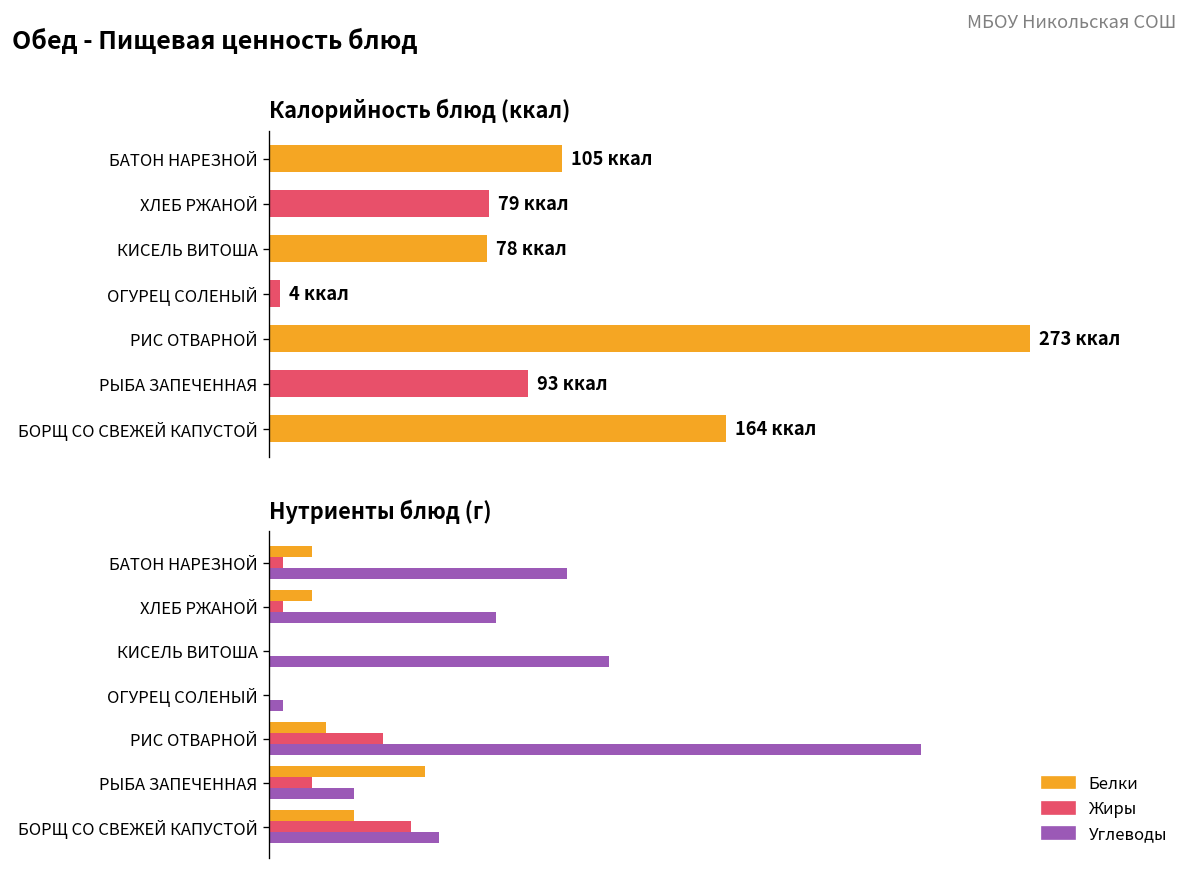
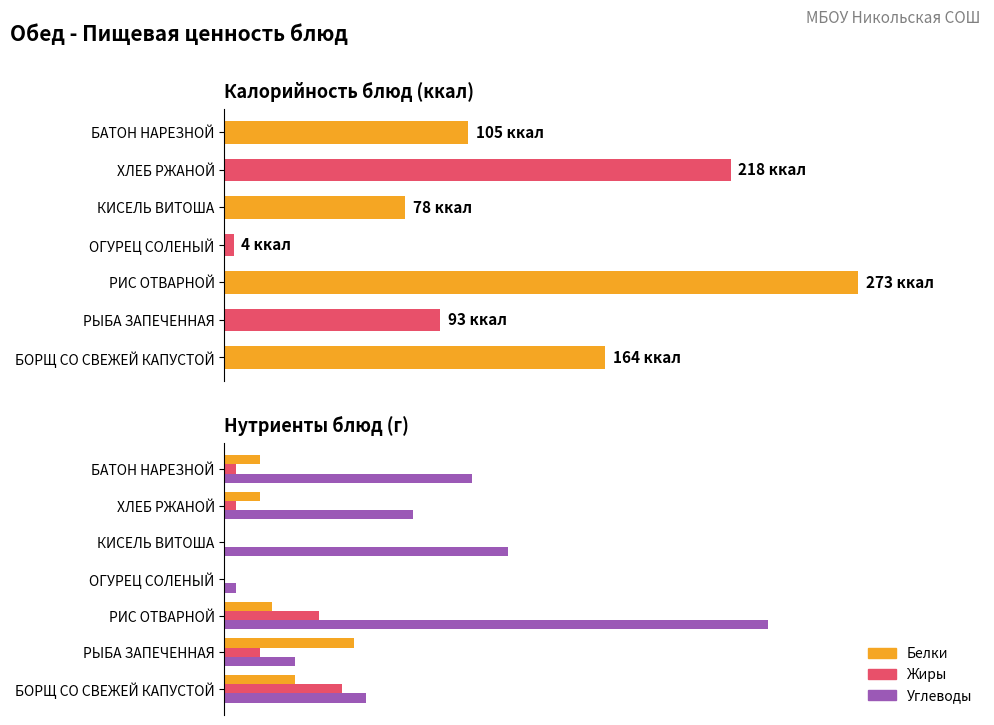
  {
    "Калорийность блюд (ккал)": {
      "БАТОН НАРЕЗНОЙ": 105,
-     "ХЛЕБ РЖАНОЙ": 79,
+     "ХЛЕБ РЖАНОЙ": 218,
      "КИСЕЛЬ ВИТОША": 78,
      "ОГУРЕЦ СОЛЕНЫЙ": 4,
      "РИС ОТВАРНОЙ": 273,
      "РЫБА ЗАПЕЧЕННАЯ": 93,
      "БОРЩ СО СВЕЖЕЙ КАПУСТОЙ": 164
    }
  }
